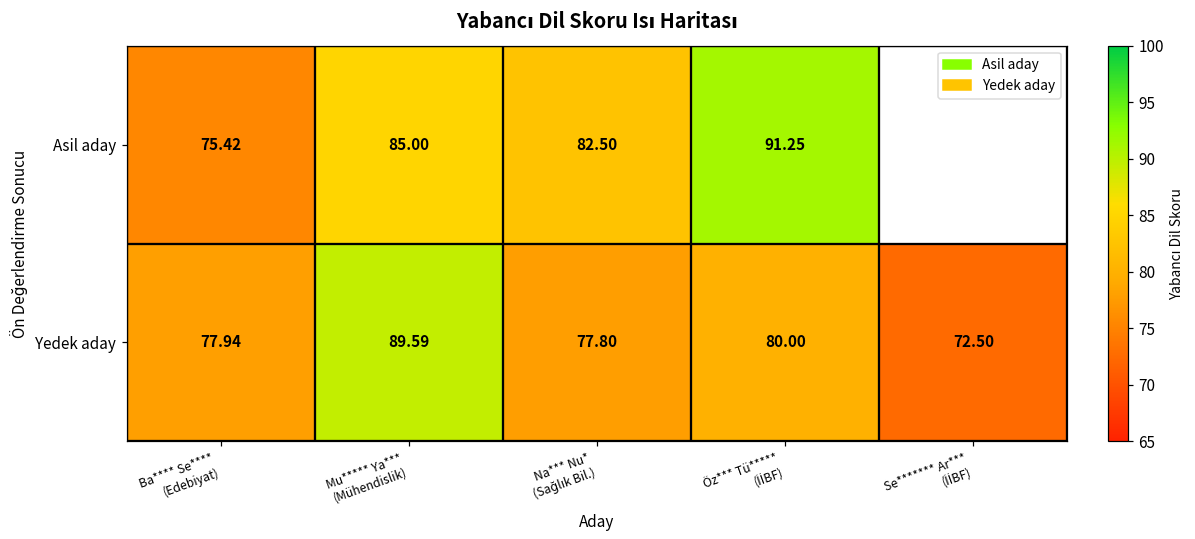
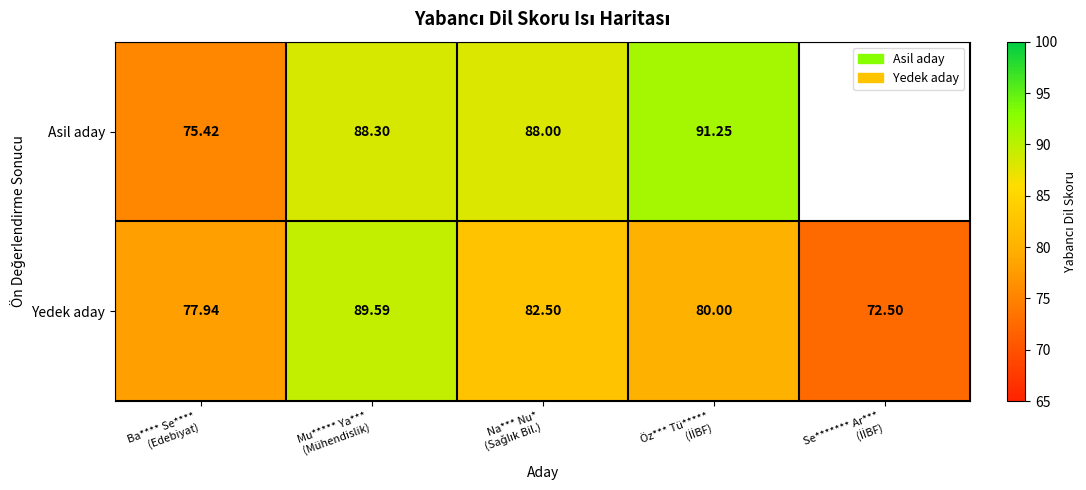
  {
    "Asil aday": {
      "Ba**** Se**** (Edebiyat)": 75.42,
-     "Mu***** Ya*** (Mühendislik)": 85.00,
-     "Na*** Nu* (Sağlık Bil.)": 82.50,
+     "Mu***** Ya*** (Mühendislik)": 88.30,
+     "Na*** Nu* (Sağlık Bil.)": 88.00,
      "Öz*** Tü***** (İİBF)": 91.25
    },
    "Yedek aday": {
      "Ba**** Se**** (Edebiyat)": 77.94,
      "Mu***** Ya*** (Mühendislik)": 89.59,
-     "Na*** Nu* (Sağlık Bil.)": 77.80,
+     "Na*** Nu* (Sağlık Bil.)": 82.50,
      "Öz*** Tü***** (İİBF)": 80.00,
      "Se******* Ar*** (İİBF)": 72.50
    }
  }
